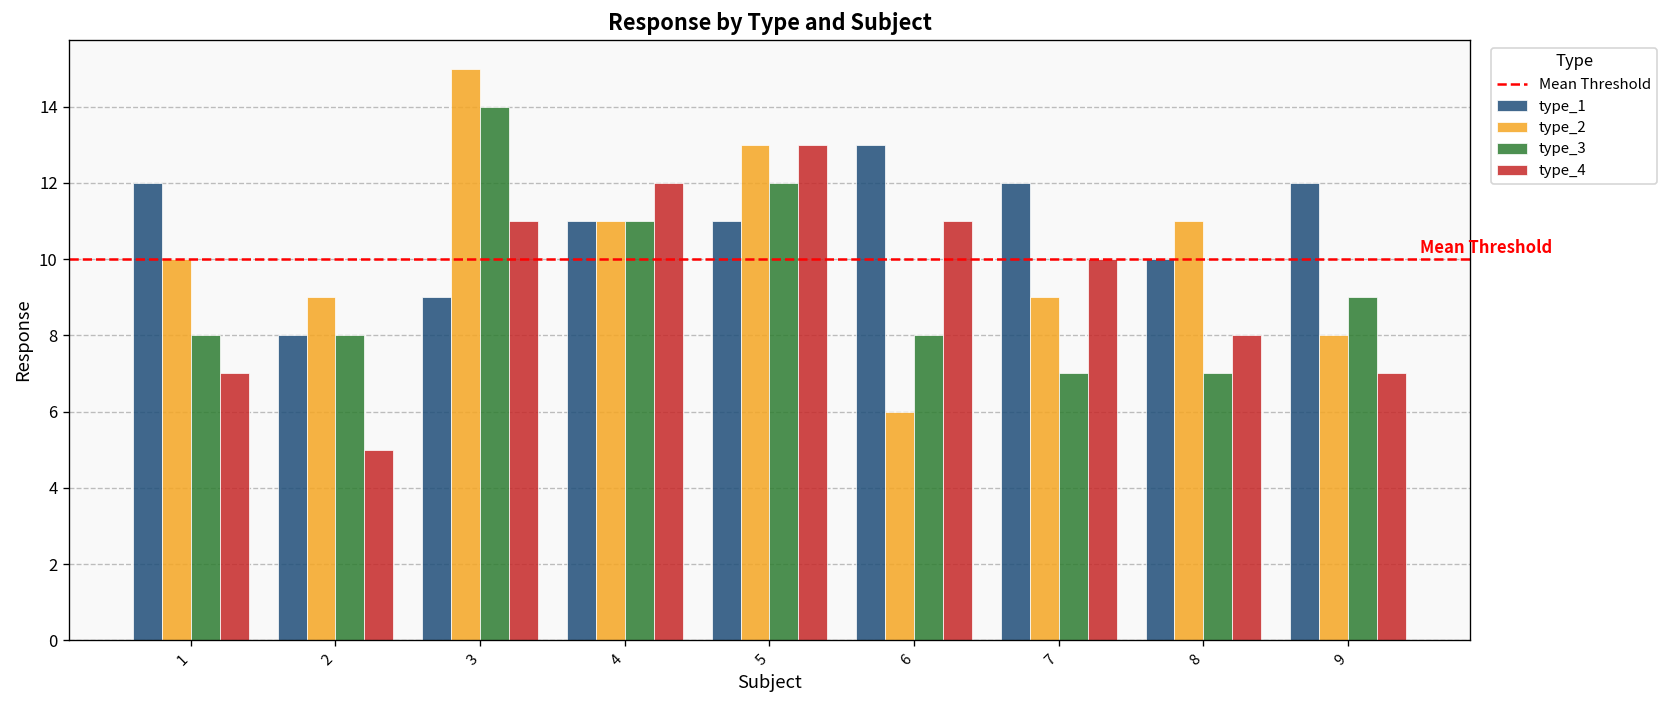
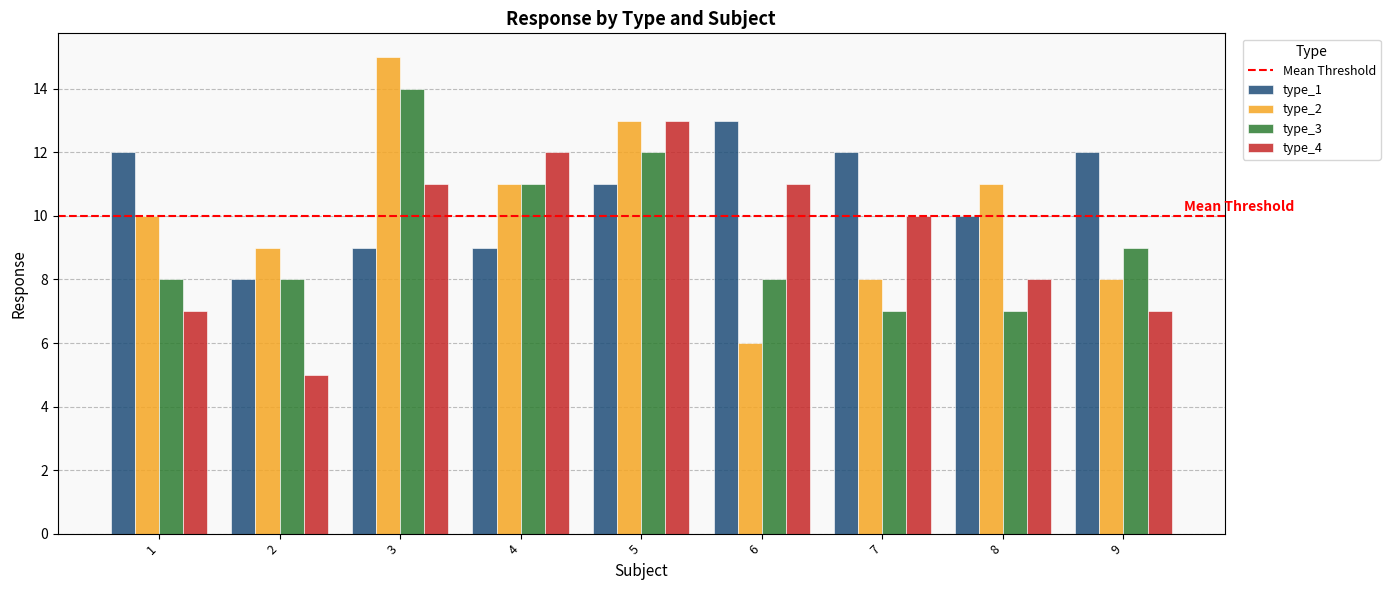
  {
    "type_1": {
      "1": 12,
      "2": 8,
      "3": 9,
-     "4": 11,
+     "4": 9,
      "5": 11,
      "6": 13,
      "7": 12,
      "8": 10,
      "9": 12
    },
    "type_2": {
      "1": 10,
      "2": 9,
      "3": 15,
      "4": 11,
      "5": 13,
      "6": 6,
-     "7": 9,
+     "7": 8,
      "8": 11,
      "9": 8
    },
    "type_3": {
      "1": 8,
      "2": 8,
      "3": 14,
      "4": 11,
      "5": 12,
      "6": 8,
      "7": 7,
      "8": 7,
      "9": 9
    },
    "type_4": {
      "1": 7,
      "2": 5,
      "3": 11,
      "4": 12,
      "5": 13,
      "6": 11,
      "7": 10,
      "8": 8,
      "9": 7
    }
  }
